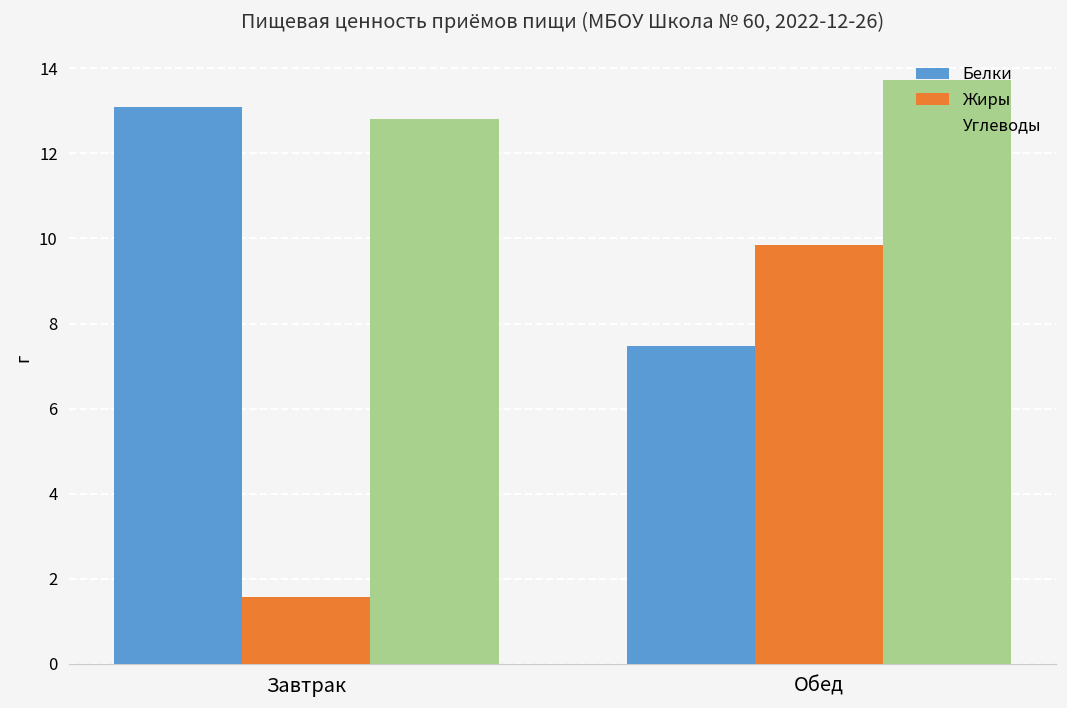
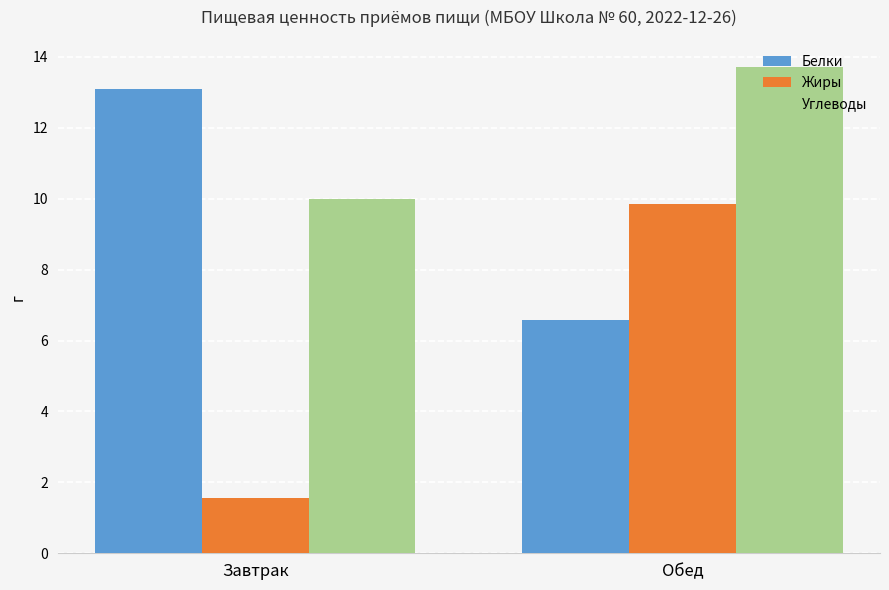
  {
    "Белки": {
      "Завтрак": 13.1,
-     "Обед": 7.5
+     "Обед": 6.6
    },
    "Жиры": {
      "Завтрак": 1.6,
      "Обед": 9.9
    },
    "Углеводы": {
-     "Завтрак": 12.8,
+     "Завтрак": 10.0,
      "Обед": 13.7
    }
  }
